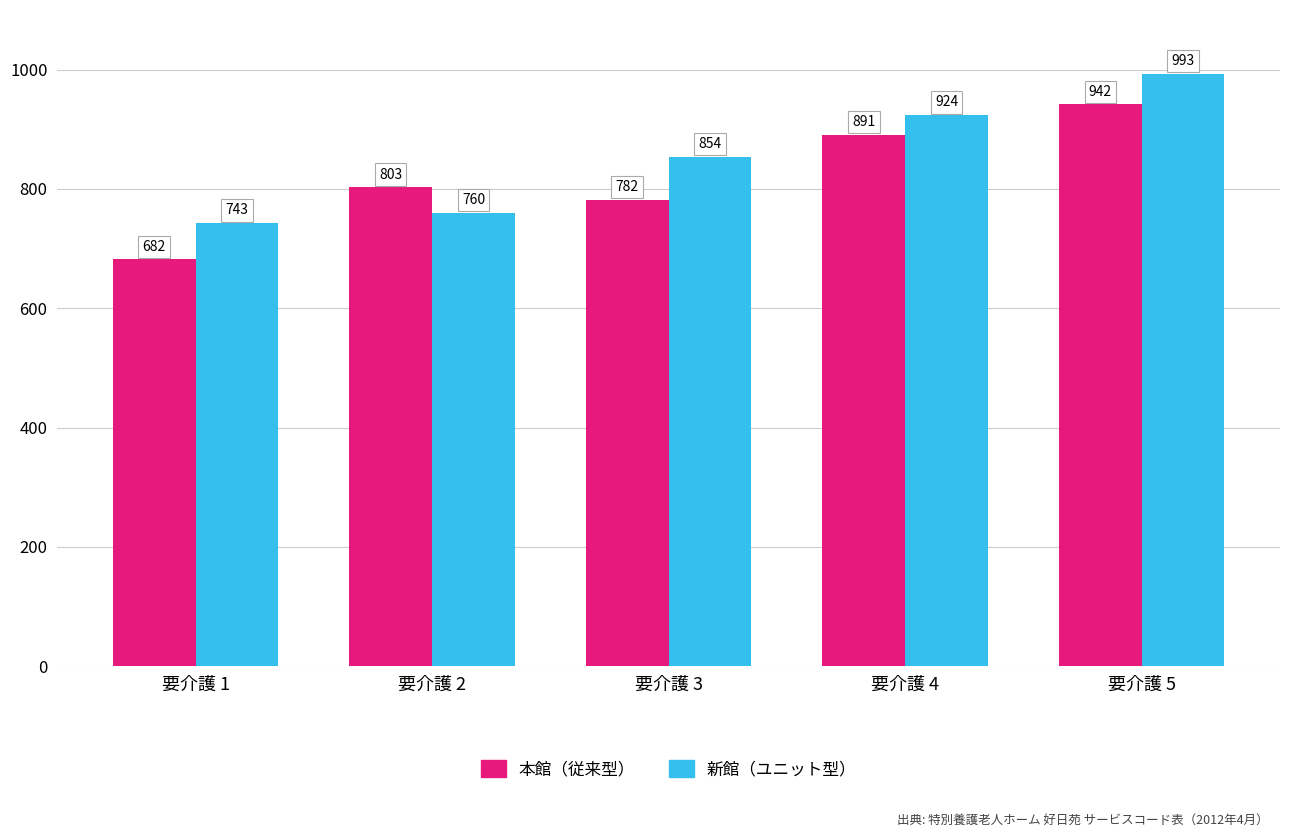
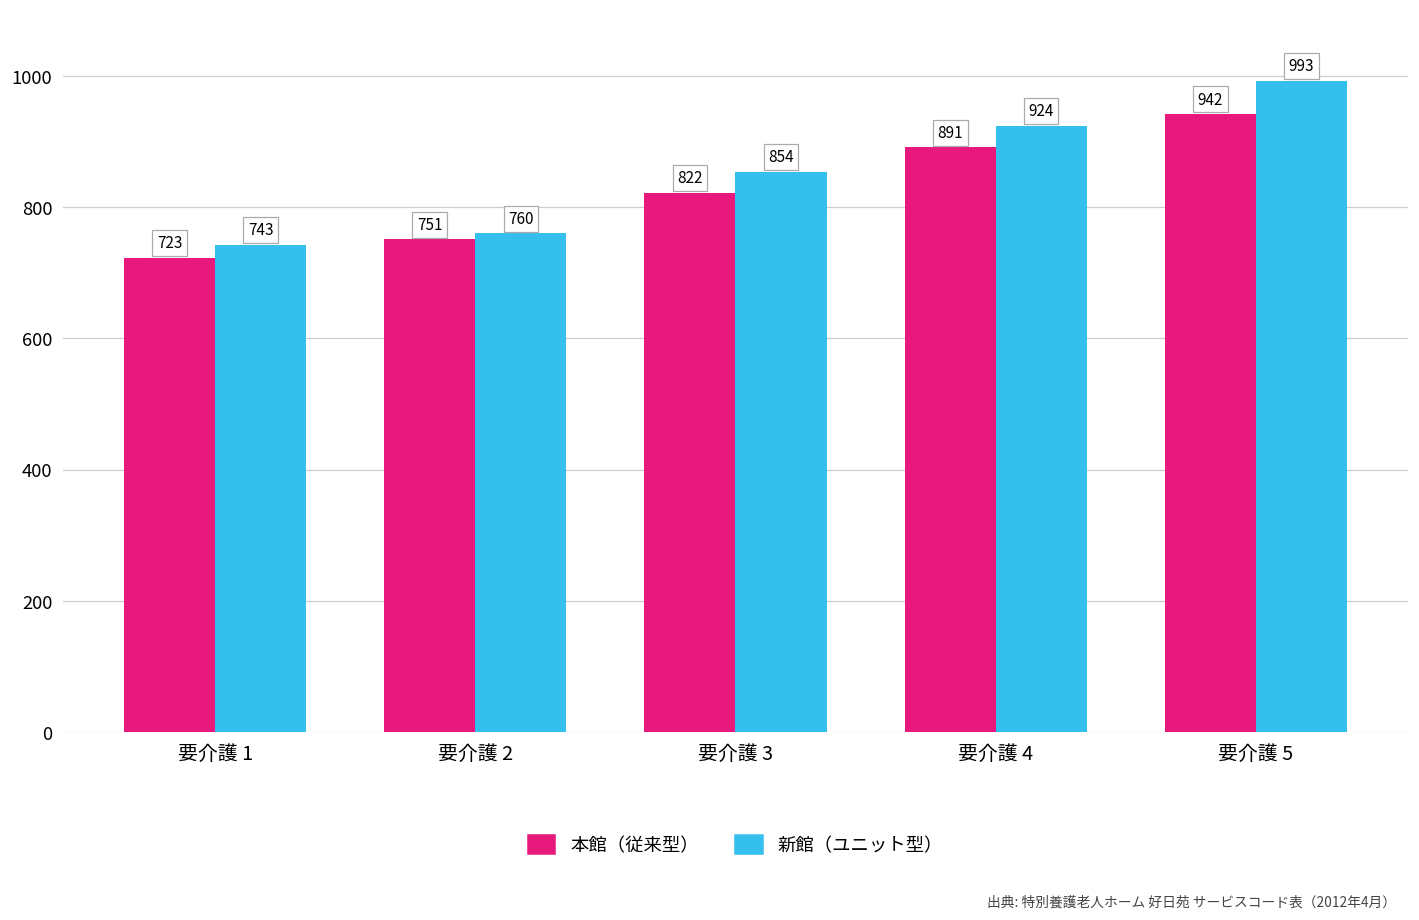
  {
    "本館（従来型）": {
-     "要介護 1": 682,
-     "要介護 2": 803,
-     "要介護 3": 782
+     "要介護 1": 723,
+     "要介護 2": 751,
+     "要介護 3": 822
    }
  }
